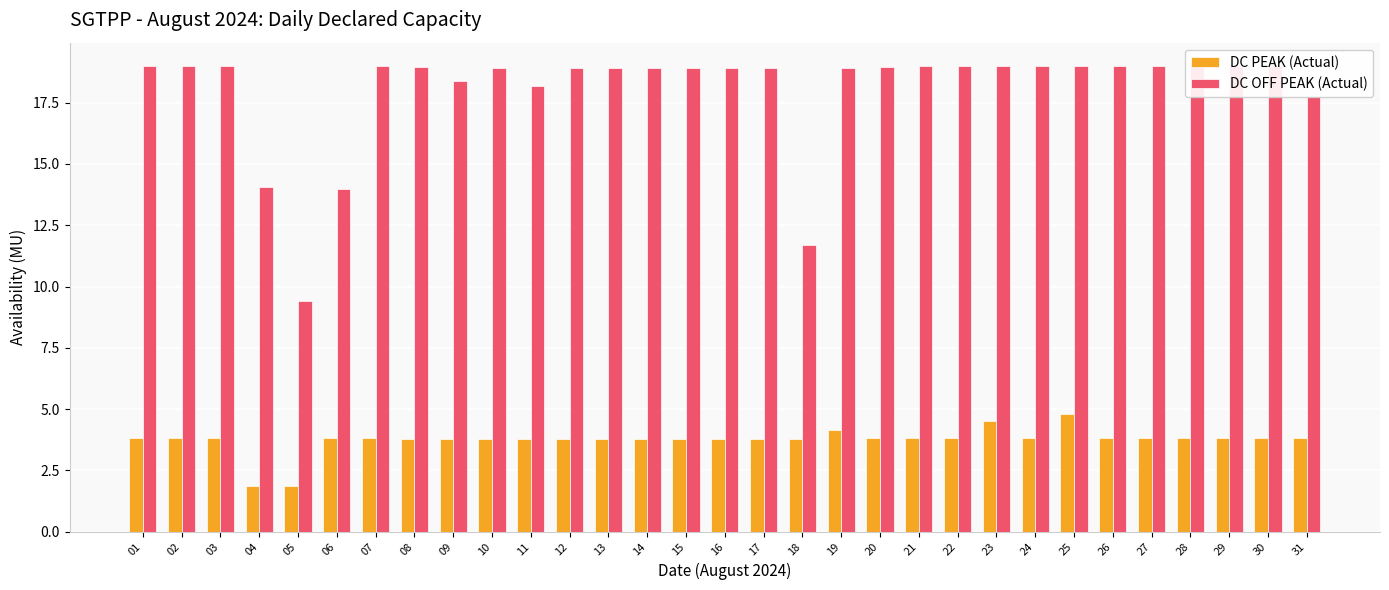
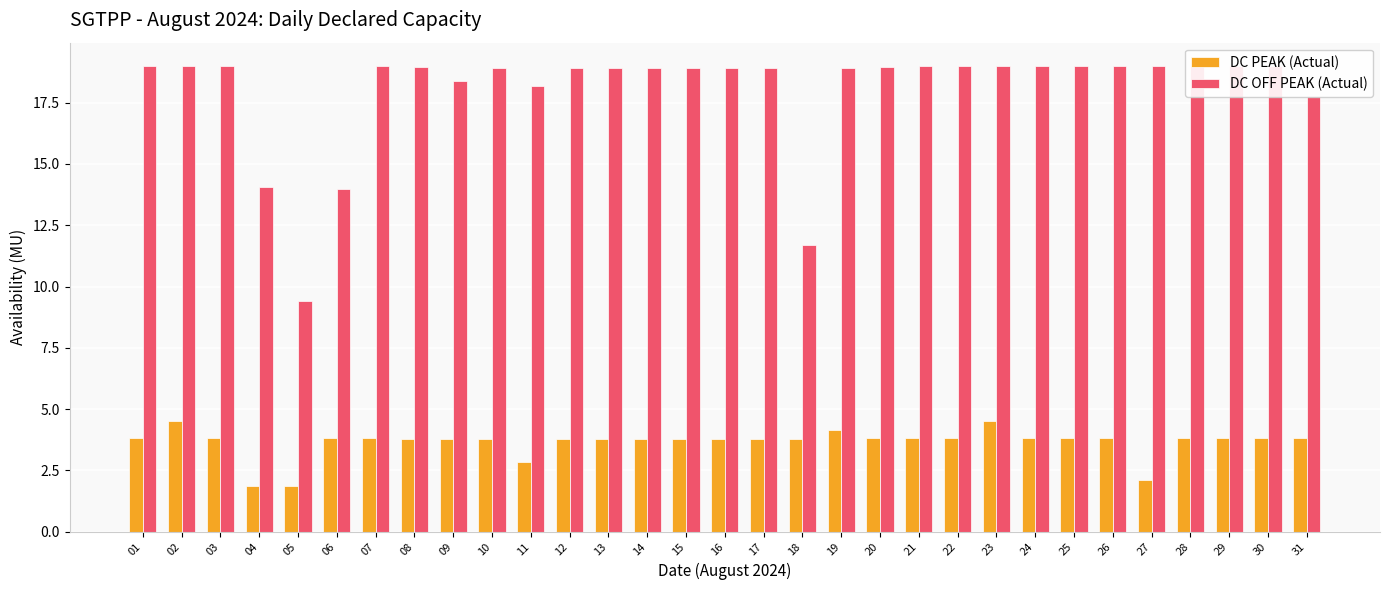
  {
    "DC PEAK (Actual)": {
      "01": 3.8,
-     "02": 3.8,
+     "02": 4.5,
      "03": 3.8,
      "04": 1.8,
      "05": 1.9,
      "06": 3.8,
      "07": 3.8,
      "08": 3.8,
      "09": 3.8,
      "10": 3.8,
-     "11": 3.8,
+     "11": 2.8,
      "12": 3.8,
      "13": 3.8,
      "14": 3.8,
      "15": 3.8,
      "16": 3.8,
      "17": 3.8,
      "18": 3.8,
      "19": 4.2,
      "20": 3.8,
      "21": 3.8,
      "22": 3.8,
      "23": 4.5,
      "24": 3.8,
-     "25": 4.8,
+     "25": 3.8,
      "26": 3.8,
-     "27": 3.8,
+     "27": 2.1,
      "28": 3.8,
      "29": 3.8,
      "30": 3.8,
      "31": 3.8
    },
    "DC OFF PEAK (Actual)": {
      "01": 19.0,
      "02": 19.0,
      "03": 19.0,
      "04": 14.1,
      "05": 9.4,
      "06": 14.0,
      "07": 19.0,
      "08": 19.0,
      "09": 18.4,
      "10": 18.9,
      "11": 18.2,
      "12": 18.9,
      "13": 18.9,
      "14": 18.9,
      "15": 18.9,
      "16": 18.9,
      "17": 18.9,
      "18": 11.7,
      "19": 18.9,
      "20": 18.9,
      "21": 19.0,
      "22": 19.0,
      "23": 19.0,
      "24": 19.0,
      "25": 19.0,
      "26": 19.0,
      "27": 19.0
    }
  }
